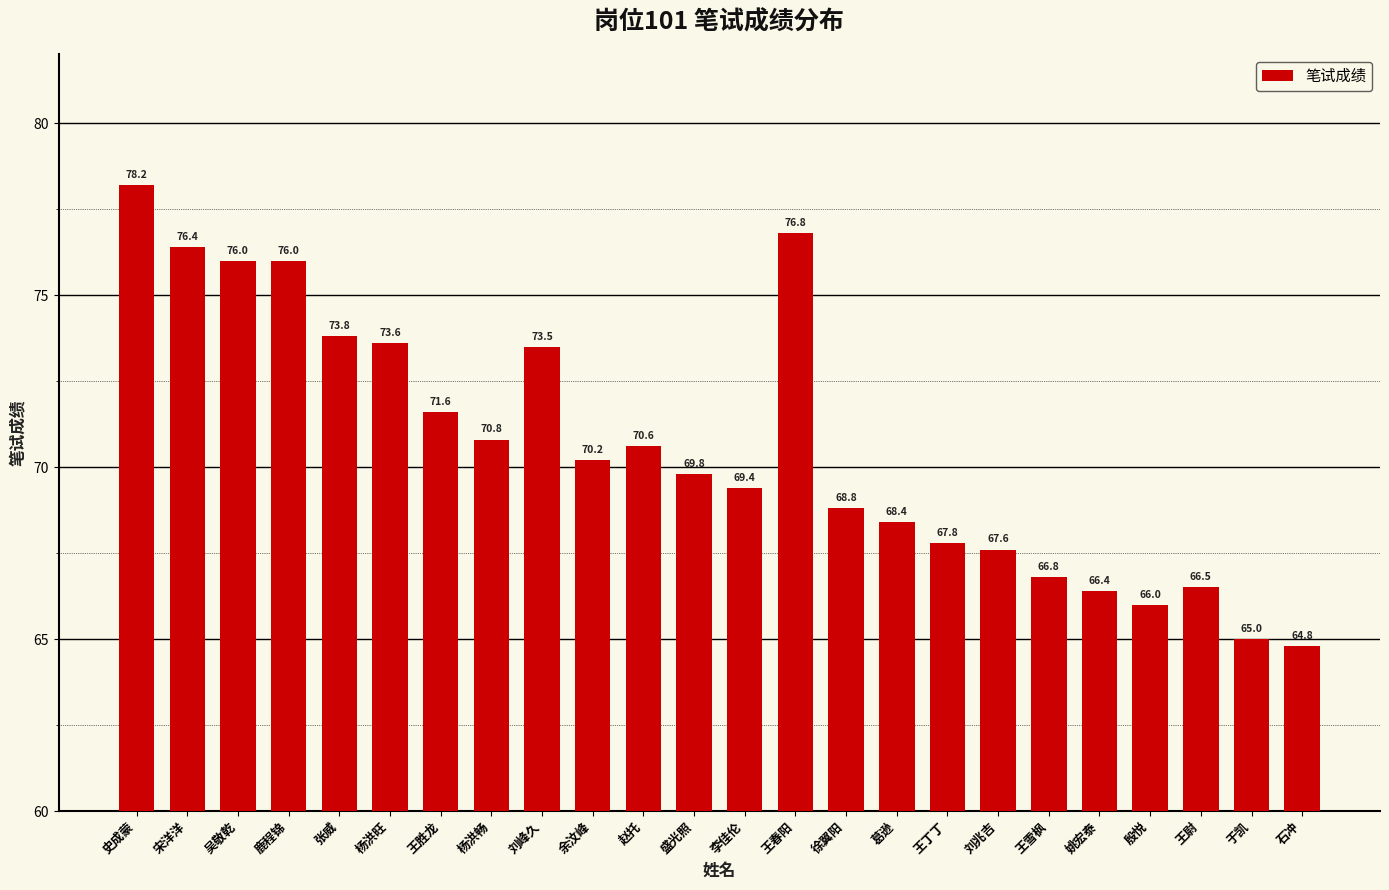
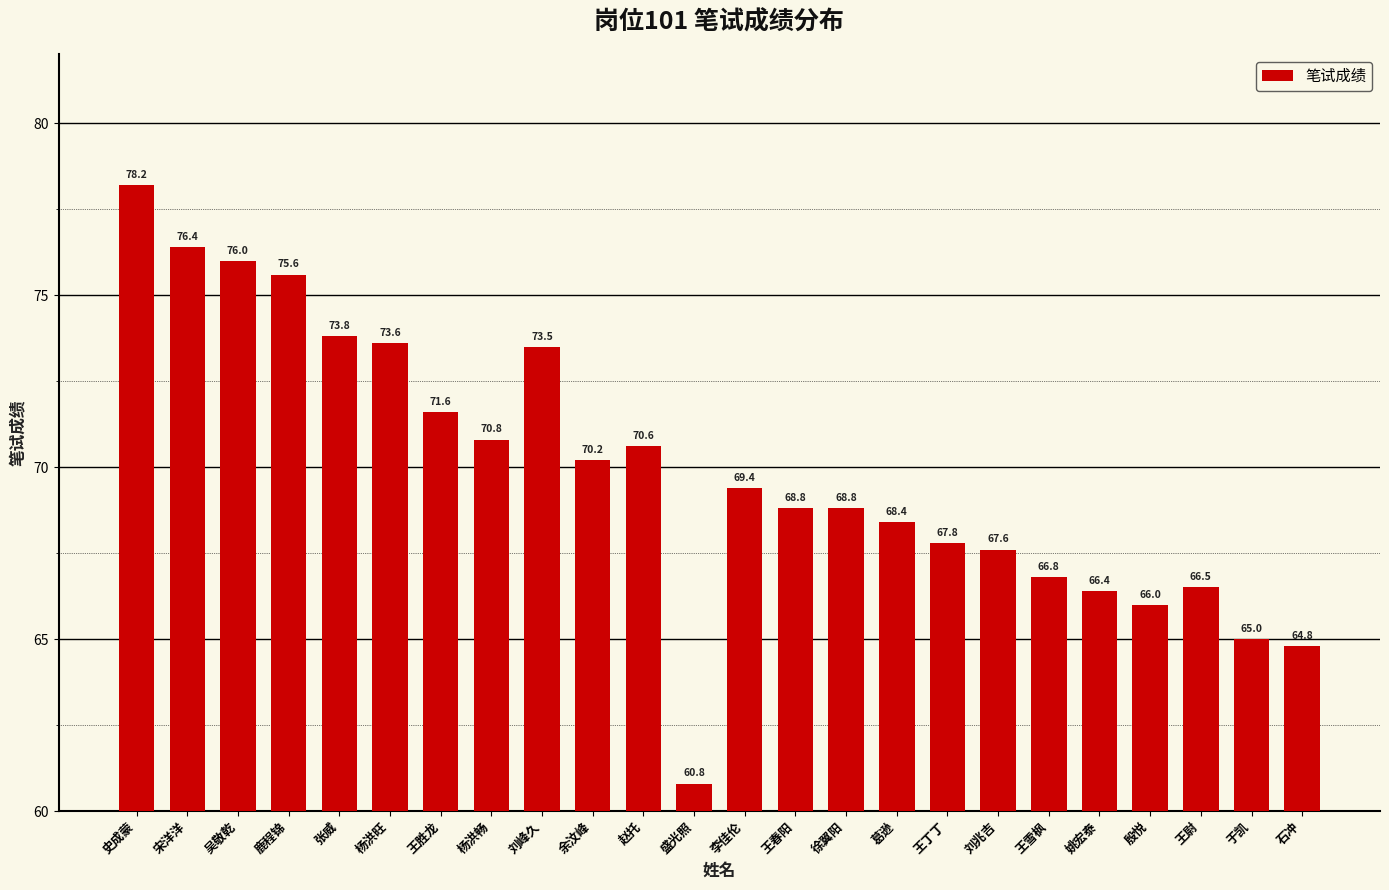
  {
    "史成蒙": 78.2,
    "宋洋洋": 76.4,
    "吴敬乾": 76.0,
-   "鹿程锦": 76.0,
+   "鹿程锦": 75.6,
    "张威": 73.8,
    "杨洪旺": 73.6,
    "王胜龙": 71.6,
    "杨洪畅": 70.8,
    "刘峰久": 73.5,
    "余汶峰": 70.2,
    "赵托": 70.6,
-   "盛光照": 69.8,
+   "盛光照": 60.8,
    "李佳伦": 69.4,
-   "王春阳": 76.8,
+   "王春阳": 68.8,
    "徐翼阳": 68.8,
    "葛逊": 68.4,
    "王丁丁": 67.8,
    "刘兆吉": 67.6,
    "王雪枫": 66.8,
    "姚宏泰": 66.4,
    "殷悦": 66.0,
    "王尉": 66.5,
    "于凯": 65.0,
    "石冲": 64.8
  }
